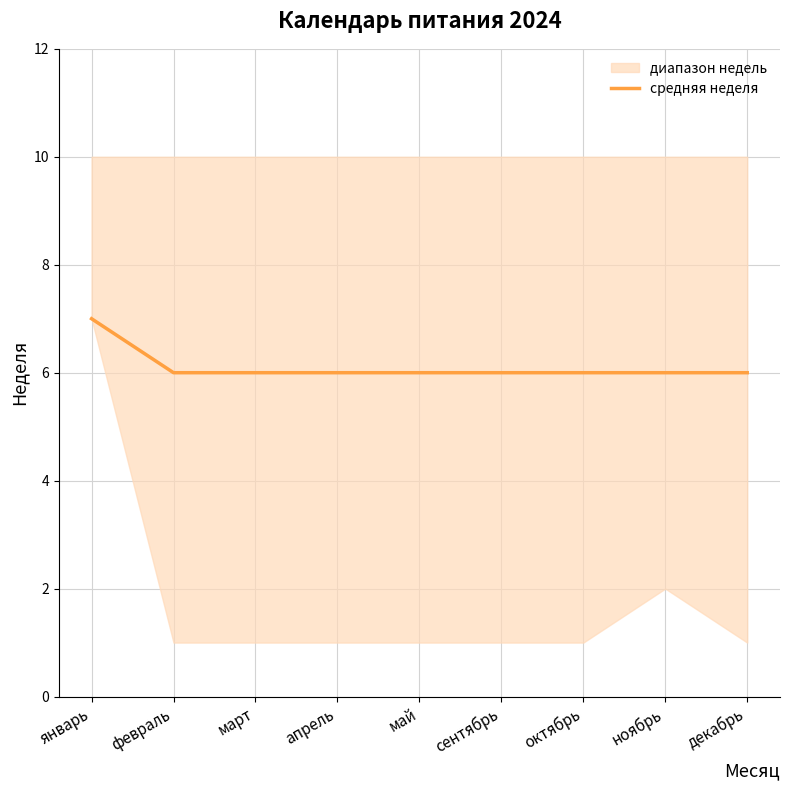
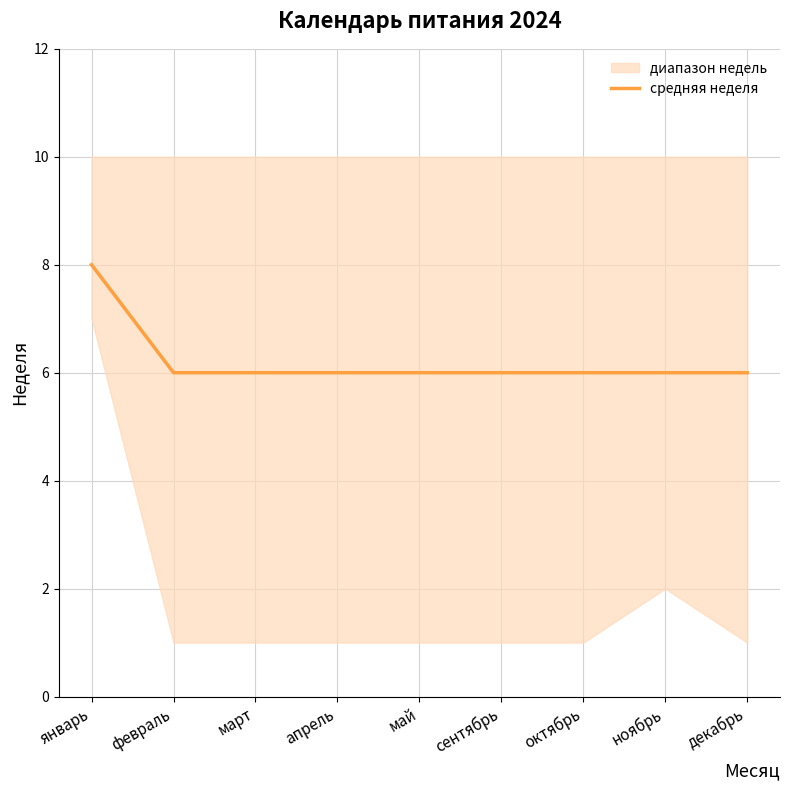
  {
    "средняя неделя": {
-     "январь": 7,
+     "январь": 8,
      "февраль": 6,
      "март": 6,
      "апрель": 6,
      "май": 6,
      "сентябрь": 6,
      "октябрь": 6,
      "ноябрь": 6,
      "декабрь": 6
    }
  }
